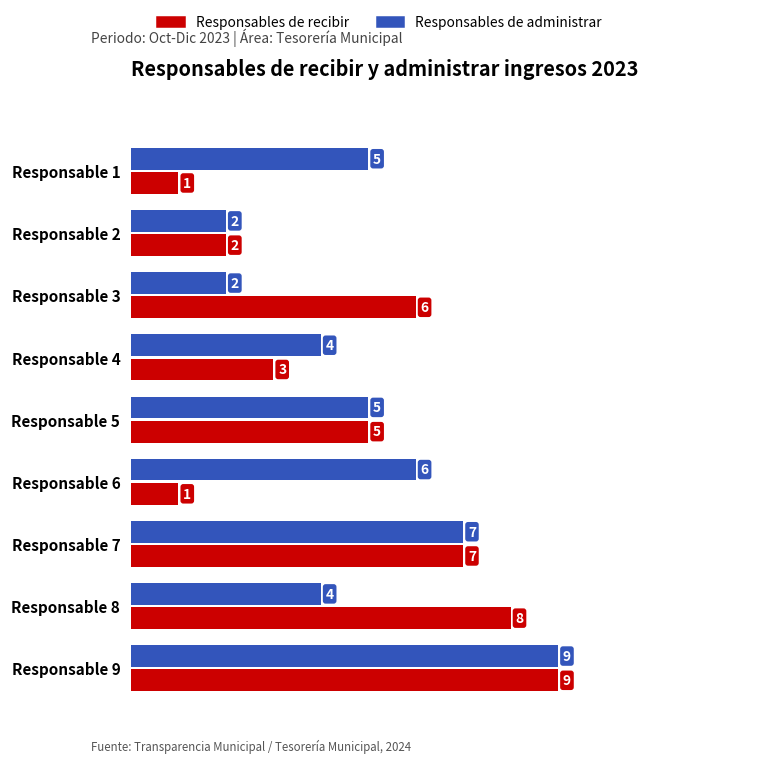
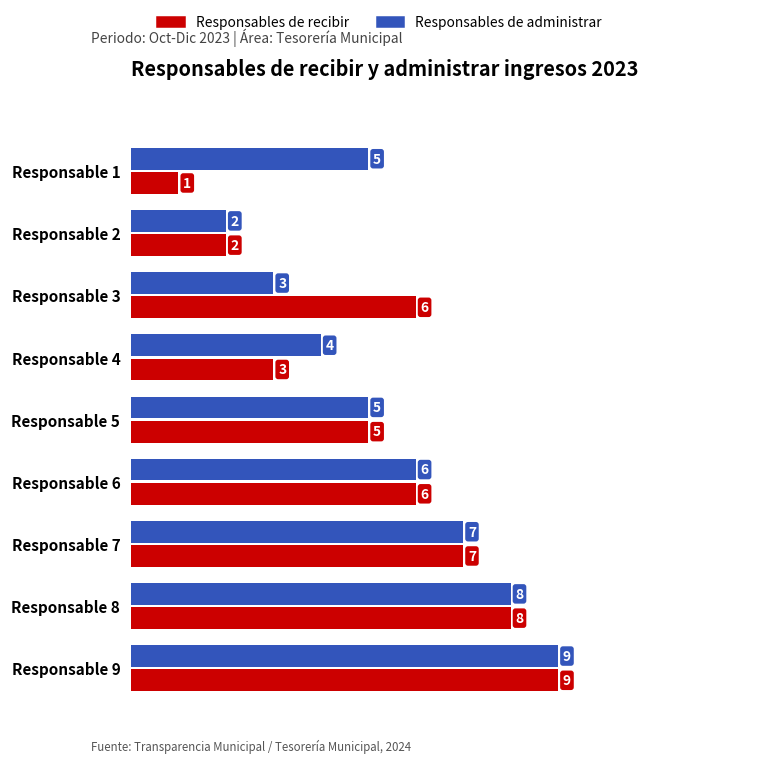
  {
    "Responsables de recibir": {
-     "Responsable 6": 1
+     "Responsable 6": 6
    },
    "Responsables de administrar": {
-     "Responsable 3": 2,
-     "Responsable 8": 4
+     "Responsable 3": 3,
+     "Responsable 8": 8
    }
  }
